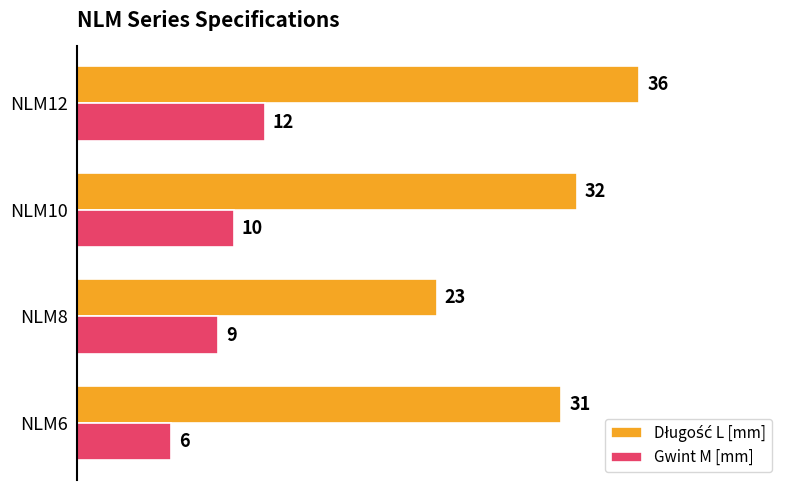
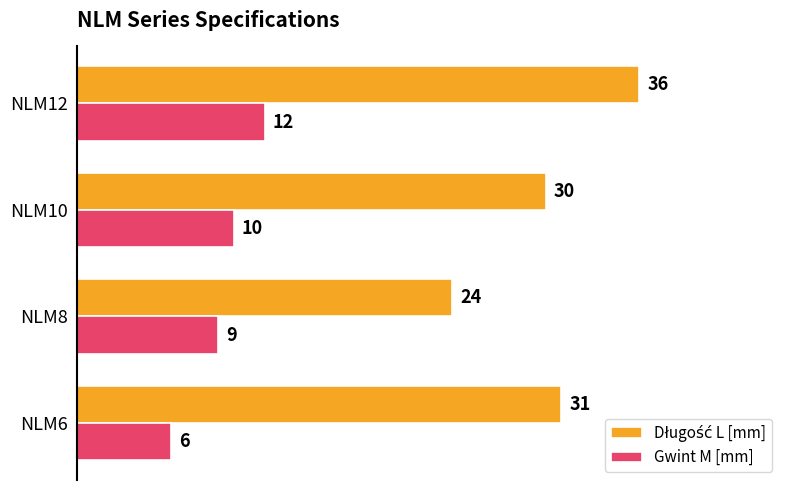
  {
    "Długość L [mm]": {
      "NLM12": 36,
-     "NLM10": 32,
-     "NLM8": 23,
+     "NLM10": 30,
+     "NLM8": 24,
      "NLM6": 31
    },
    "Gwint M [mm]": {
      "NLM12": 12,
      "NLM10": 10,
      "NLM8": 9,
      "NLM6": 6
    }
  }
